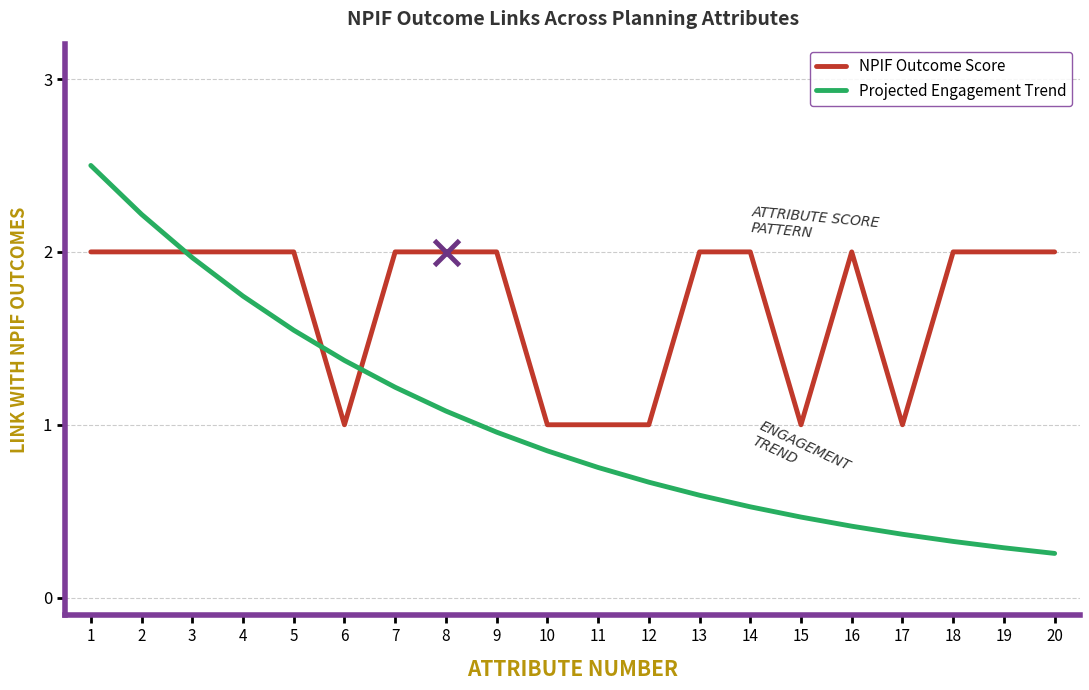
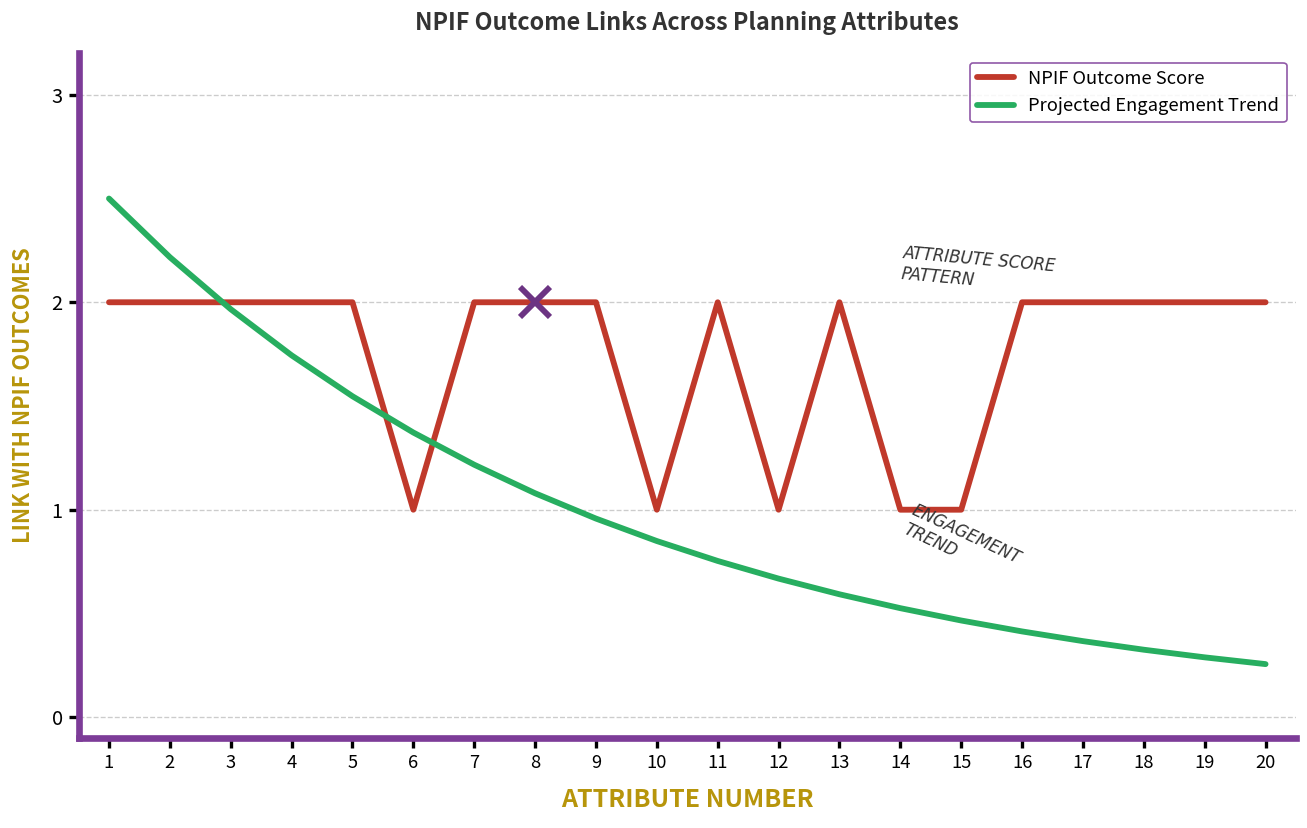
  {
    "NPIF Outcome Score": {
      "1": 2,
      "2": 2,
      "3": 2,
      "4": 2,
      "5": 2,
      "6": 1,
      "7": 2,
      "9": 2,
      "10": 1,
-     "11": 1,
+     "11": 2,
      "12": 1,
      "13": 2,
-     "14": 2,
+     "14": 1,
      "15": 1,
      "16": 2,
-     "17": 1,
+     "17": 2,
      "18": 2,
      "19": 2,
      "20": 2
    },
    "Projected Engagement Trend": {
      "1": 2.50,
      "2": 2.22,
      "3": 1.97,
      "4": 1.74,
      "5": 1.55,
      "6": 1.37,
      "7": 1.22,
      "8": 1.08,
      "9": 0.96,
      "10": 0.85,
      "11": 0.75,
      "12": 0.67,
      "13": 0.59,
      "14": 0.53,
      "15": 0.47,
      "16": 0.41,
      "17": 0.37,
      "18": 0.33,
      "19": 0.29,
      "20": 0.26
    }
  }
